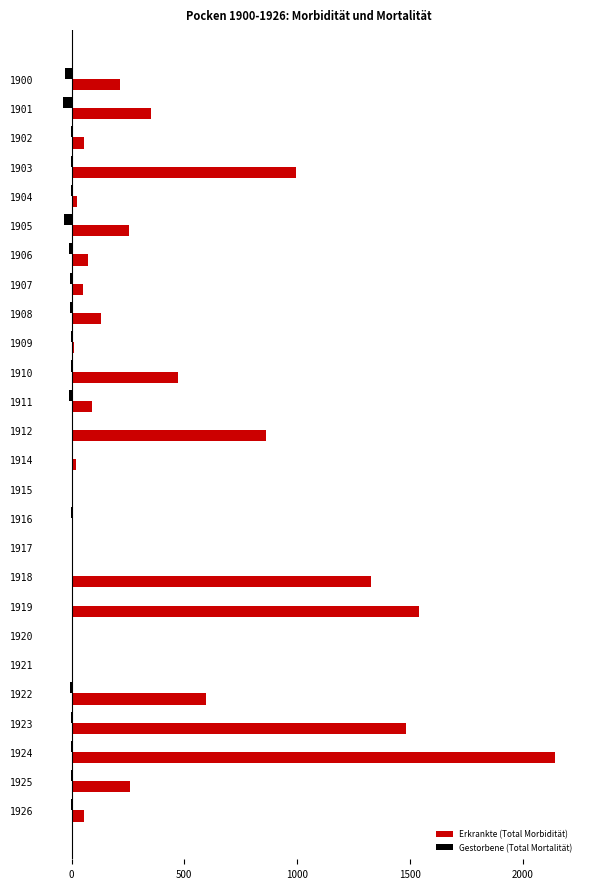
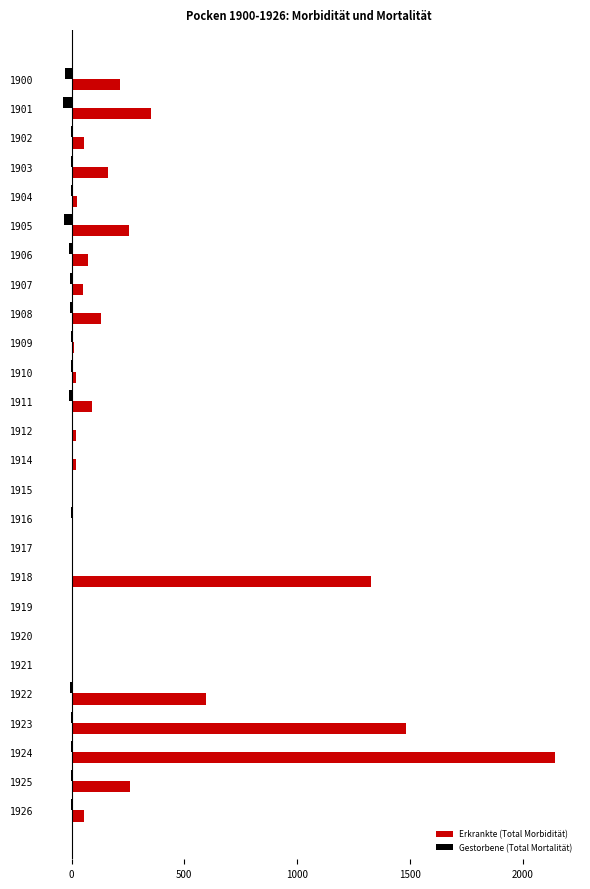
  {
    "Erkrankte (Total Morbidität)": {
      "1900": 210,
      "1901": 350,
      "1902": 60,
-     "1903": 990,
+     "1903": 160,
      "1904": 30,
      "1905": 260,
      "1906": 70,
      "1907": 50,
      "1908": 130,
      "1909": 10,
-     "1910": 470,
+     "1910": 20,
      "1911": 90,
-     "1912": 860,
+     "1912": 20,
      "1914": 20,
      "1918": 1330,
-     "1919": 1540,
+     "1919": 0,
      "1922": 600,
      "1923": 1480,
      "1924": 2150,
      "1925": 260,
      "1926": 60
    },
    "Gestorbene (Total Mortalität)": {
      "1900": -30,
      "1901": -40,
      "1905": -40,
      "1906": -10,
      "1911": -10,
      "1912": 0,
      "1914": 0,
      "1915": 0,
      "1917": 0,
      "1918": 0,
      "1919": 0,
      "1920": 0,
      "1921": 0
    }
  }
